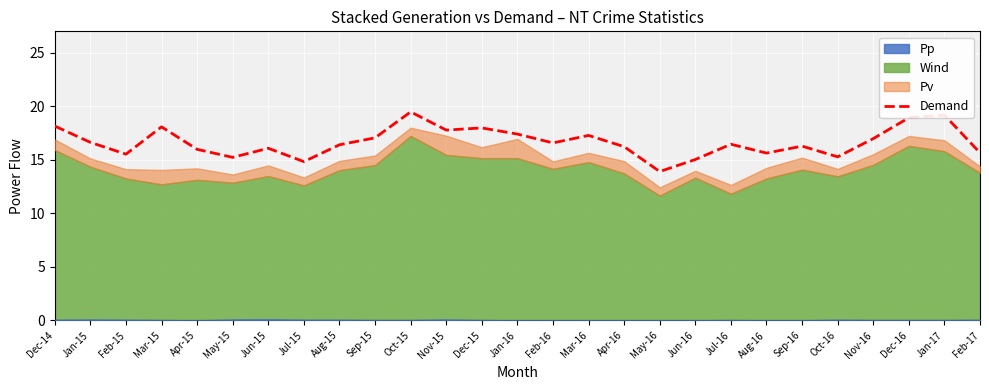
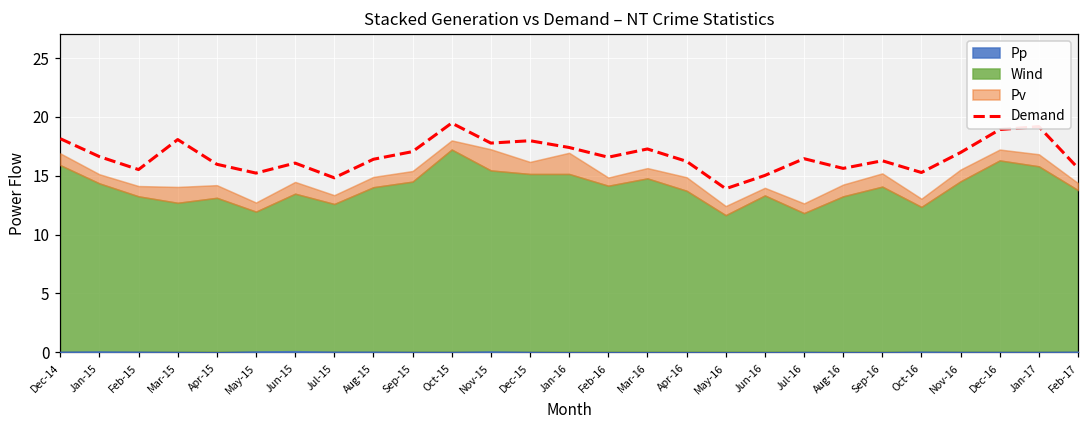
  {
    "Demand": {
      "Dec-14": 18.2,
      "Jan-15": 16.6,
      "Feb-15": 15.5,
      "Mar-15": 18.1,
      "Apr-15": 16.0,
      "May-15": 15.2,
      "Jun-15": 16.1,
      "Jul-15": 14.8,
      "Aug-15": 16.4,
      "Sep-15": 17.1,
      "Oct-15": 19.5,
      "Nov-15": 17.8,
      "Dec-15": 18.0,
      "Jan-16": 17.4,
      "Feb-16": 16.6,
      "Mar-16": 17.3,
      "Apr-16": 16.2,
      "May-16": 13.9,
      "Jun-16": 15.0,
      "Jul-16": 16.5,
      "Aug-16": 15.6,
      "Sep-16": 16.3,
      "Oct-16": 15.3,
      "Nov-16": 17.0,
      "Feb-17": 15.7
    },
    "Pp": {
      "Apr-15": 0.0,
      "Jan-16": 0.0,
      "Feb-16": 0.0,
      "Mar-16": 0.0,
      "Apr-16": 0.0,
      "May-16": 0.0,
      "Jun-16": 0.0,
      "Aug-16": 0.0,
      "Sep-16": 0.0
    },
    "Wind": {
      "Dec-14": 15.9,
      "Jan-15": 14.3,
      "Feb-15": 13.2,
      "Mar-15": 12.7,
      "Apr-15": 13.1,
-     "May-15": 12.8,
+     "May-15": 11.9,
      "Jun-15": 13.4,
      "Jul-15": 12.6,
      "Aug-15": 14.0,
      "Sep-15": 14.5,
      "Oct-15": 17.2,
      "Nov-15": 15.4,
      "Dec-15": 15.1,
      "Jan-16": 15.2,
      "Feb-16": 14.2,
      "Mar-16": 14.8,
      "Apr-16": 13.7,
      "May-16": 11.7,
      "Jun-16": 13.3,
      "Jul-16": 11.8,
      "Aug-16": 13.3,
      "Sep-16": 14.1,
-     "Oct-16": 13.4,
+     "Oct-16": 12.3,
      "Nov-16": 14.5,
      "Dec-16": 16.3,
      "Jan-17": 15.8,
      "Feb-17": 13.7
    },
    "Pv": {
      "Dec-14": 1.0,
      "Jan-15": 0.8,
      "Feb-15": 0.9,
      "Mar-15": 1.3,
      "Apr-15": 1.1,
      "May-15": 0.8,
      "Jun-15": 1.0,
      "Jul-15": 0.8,
      "Aug-15": 0.9,
      "Sep-15": 0.9,
      "Oct-15": 0.8,
      "Nov-15": 1.8,
      "Dec-15": 1.0,
      "Jan-16": 1.8,
      "Feb-16": 0.7,
      "Mar-16": 0.9,
      "Apr-16": 1.2,
      "May-16": 0.8,
      "Jun-16": 0.7,
      "Jul-16": 0.8,
      "Aug-16": 1.0,
      "Sep-16": 1.1,
      "Oct-16": 0.7,
      "Nov-16": 1.0,
      "Dec-16": 0.9,
      "Jan-17": 1.0,
      "Feb-17": 0.6
    }
  }
